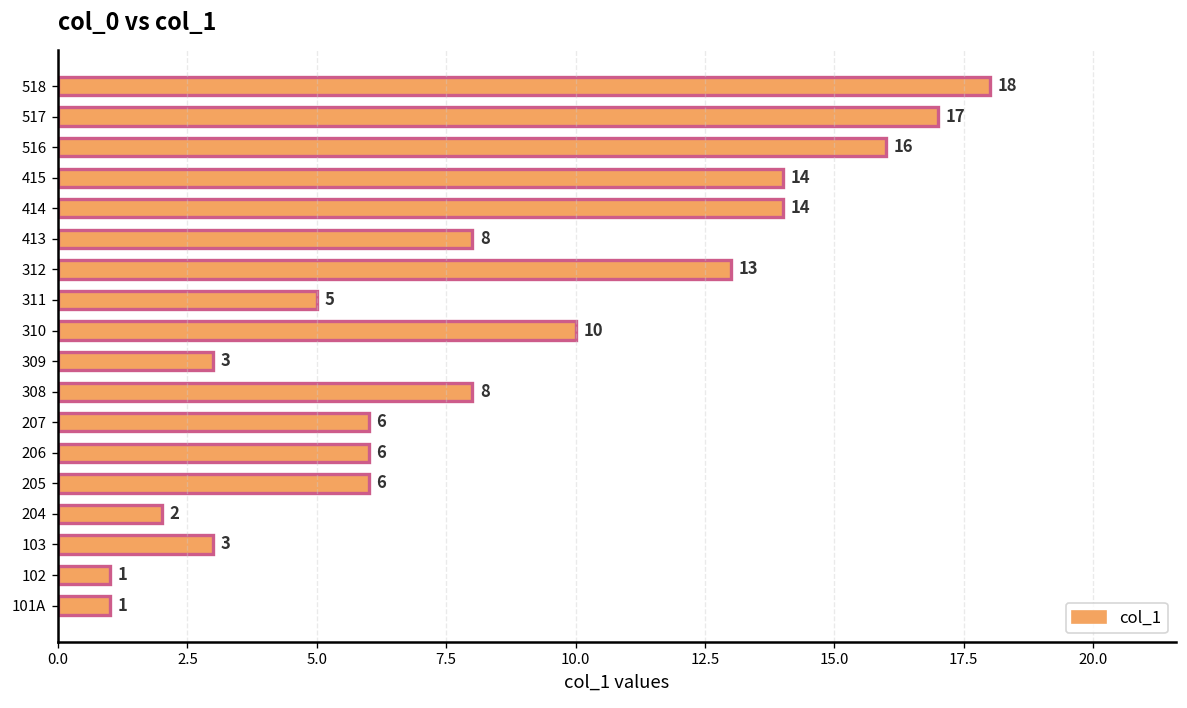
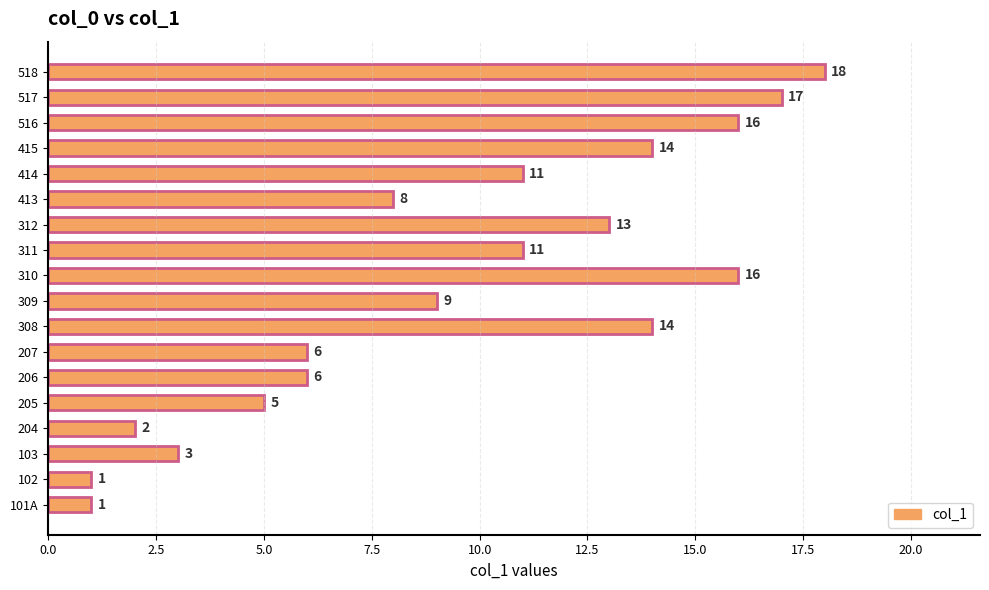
  {
    "518": 18,
    "517": 17,
    "516": 16,
    "415": 14,
-   "414": 14,
+   "414": 11,
    "413": 8,
    "312": 13,
-   "311": 5,
-   "310": 10,
-   "309": 3,
-   "308": 8,
+   "311": 11,
+   "310": 16,
+   "309": 9,
+   "308": 14,
    "207": 6,
    "206": 6,
-   "205": 6,
+   "205": 5,
    "204": 2,
    "103": 3,
    "102": 1,
    "101A": 1
  }
